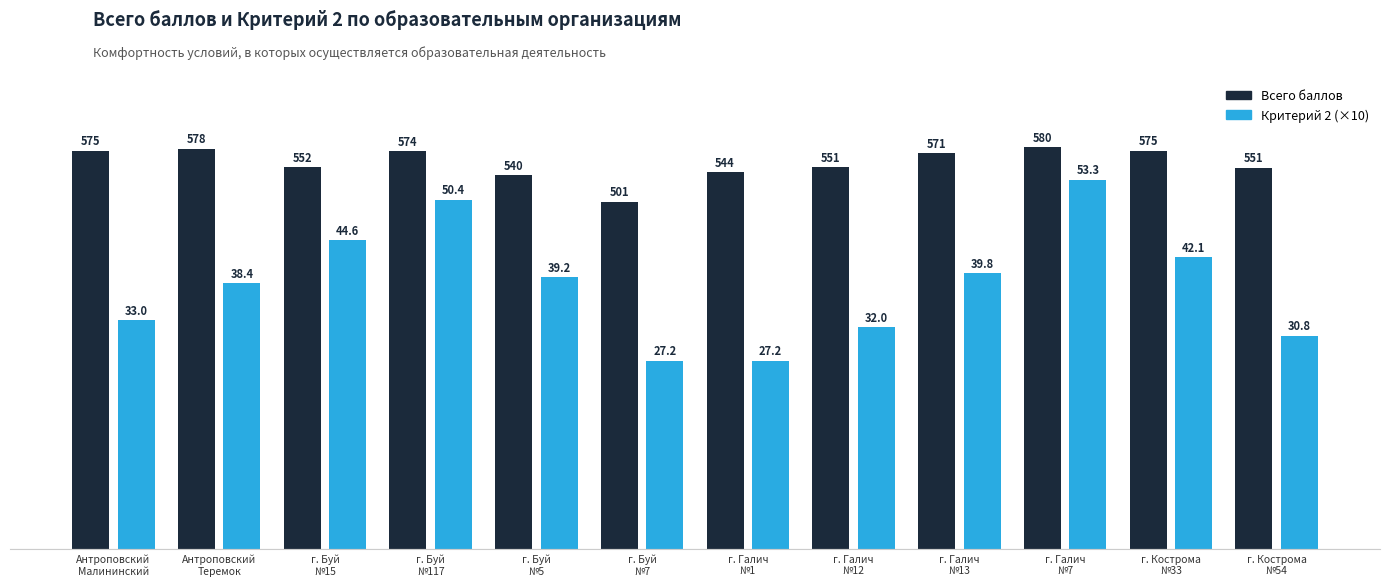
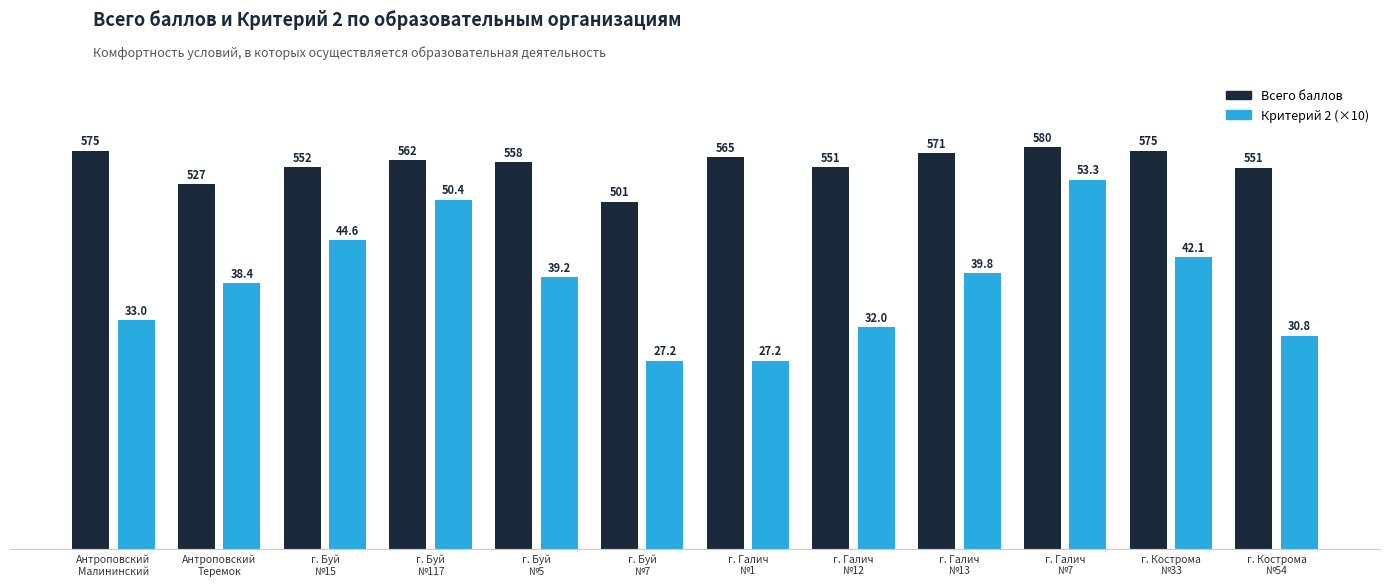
  {
    "Всего баллов": {
      "Антроповский Малининский": 575,
-     "Антроповский Теремок": 578,
+     "Антроповский Теремок": 527,
      "г. Буй №15": 552,
-     "г. Буй №117": 574,
-     "г. Буй №5": 540,
+     "г. Буй №117": 562,
+     "г. Буй №5": 558,
      "г. Буй №7": 501,
-     "г. Галич №1": 544,
+     "г. Галич №1": 565,
      "г. Галич №12": 551,
      "г. Галич №13": 571,
      "г. Галич №7": 580,
      "г. Кострома №33": 575,
      "г. Кострома №54": 551
    }
  }
